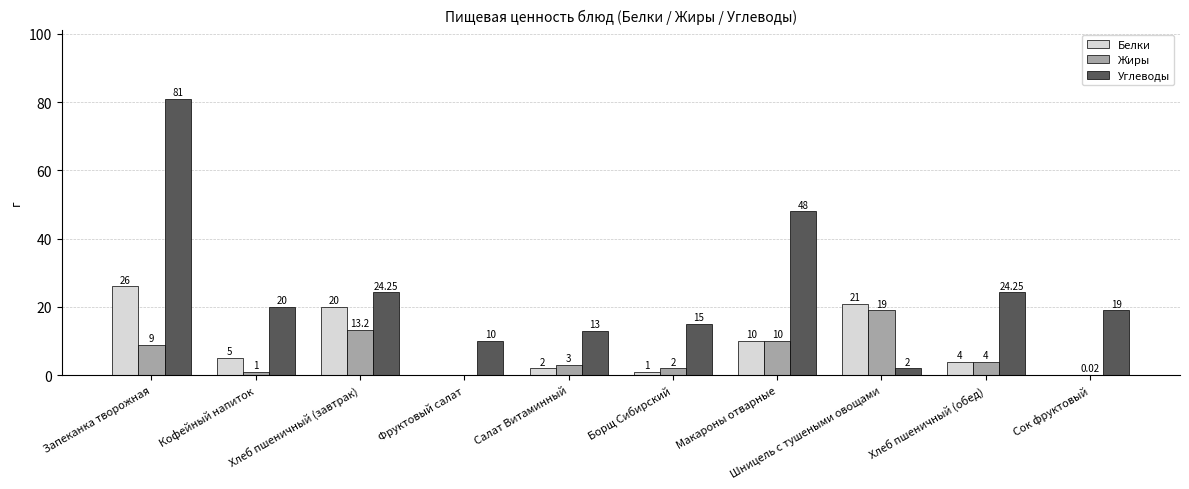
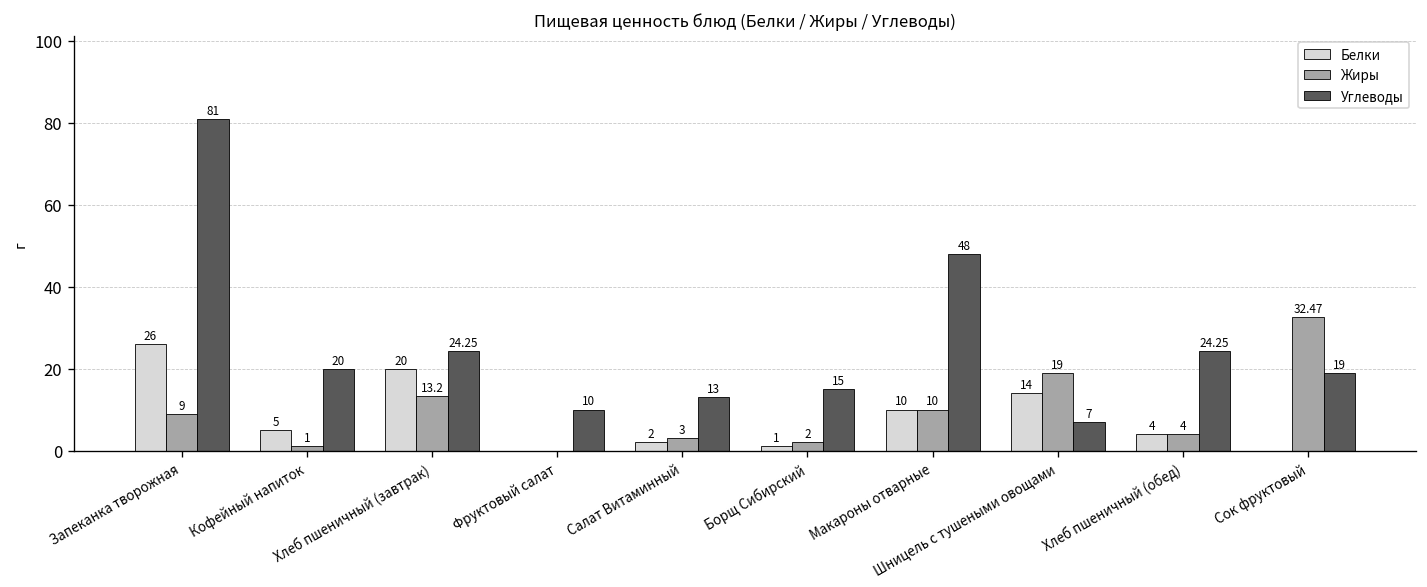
  {
    "Белки": {
      "Запеканка творожная": 26,
      "Кофейный напиток": 5,
      "Хлеб пшеничный (завтрак)": 20,
      "Салат Витаминный": 2,
      "Борщ Сибирский": 1,
      "Макароны отварные": 10,
-     "Шницель с тушеными овощами": 21,
+     "Шницель с тушеными овощами": 14,
      "Хлеб пшеничный (обед)": 4
    },
    "Жиры": {
      "Запеканка творожная": 9,
      "Кофейный напиток": 1,
      "Хлеб пшеничный (завтрак)": 13.2,
      "Салат Витаминный": 3,
      "Борщ Сибирский": 2,
      "Макароны отварные": 10,
      "Шницель с тушеными овощами": 19,
      "Хлеб пшеничный (обед)": 4,
-     "Сок фруктовый": 0.02
+     "Сок фруктовый": 32.47
    },
    "Углеводы": {
      "Запеканка творожная": 81,
      "Кофейный напиток": 20,
      "Хлеб пшеничный (завтрак)": 24.25,
      "Фруктовый салат": 10,
      "Салат Витаминный": 13,
      "Борщ Сибирский": 15,
      "Макароны отварные": 48,
-     "Шницель с тушеными овощами": 2,
+     "Шницель с тушеными овощами": 7,
      "Хлеб пшеничный (обед)": 24.25,
      "Сок фруктовый": 19
    }
  }
